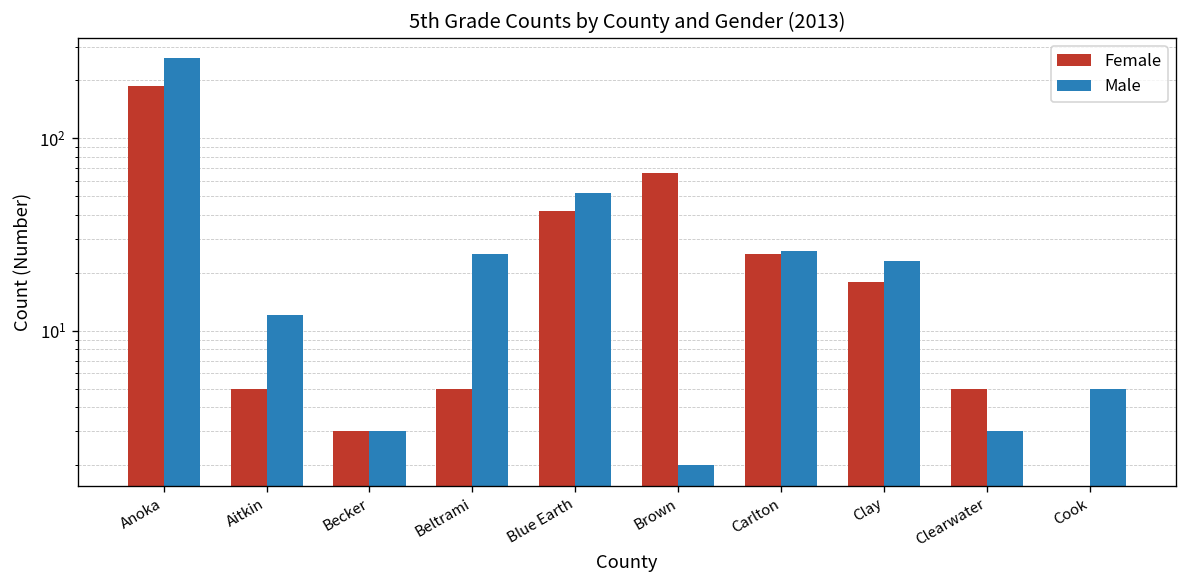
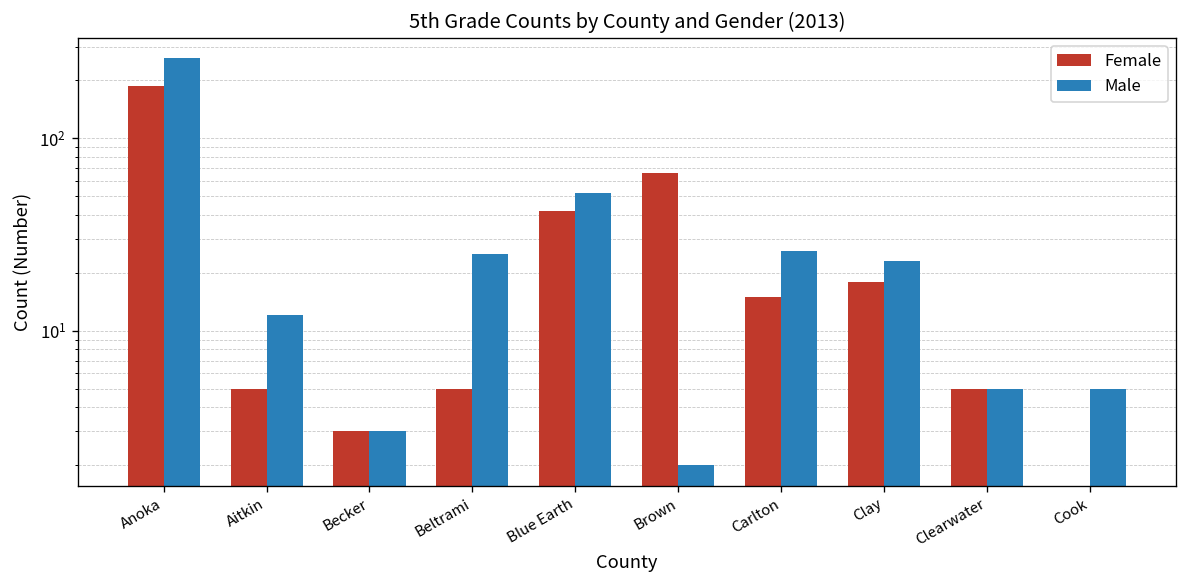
  {
    "Female": {
      "Anoka": 190,
      "Aitkin": 5,
      "Becker": 3,
      "Beltrami": 5,
      "Blue Earth": 42,
      "Brown": 66,
-     "Carlton": 25,
+     "Carlton": 15,
      "Clay": 18,
      "Clearwater": 5
    },
    "Male": {
      "Anoka": 260,
      "Aitkin": 12,
      "Becker": 3,
      "Beltrami": 25,
      "Blue Earth": 52,
      "Brown": 2,
      "Carlton": 26,
      "Clay": 23,
-     "Clearwater": 3,
+     "Clearwater": 5,
      "Cook": 5
    }
  }
